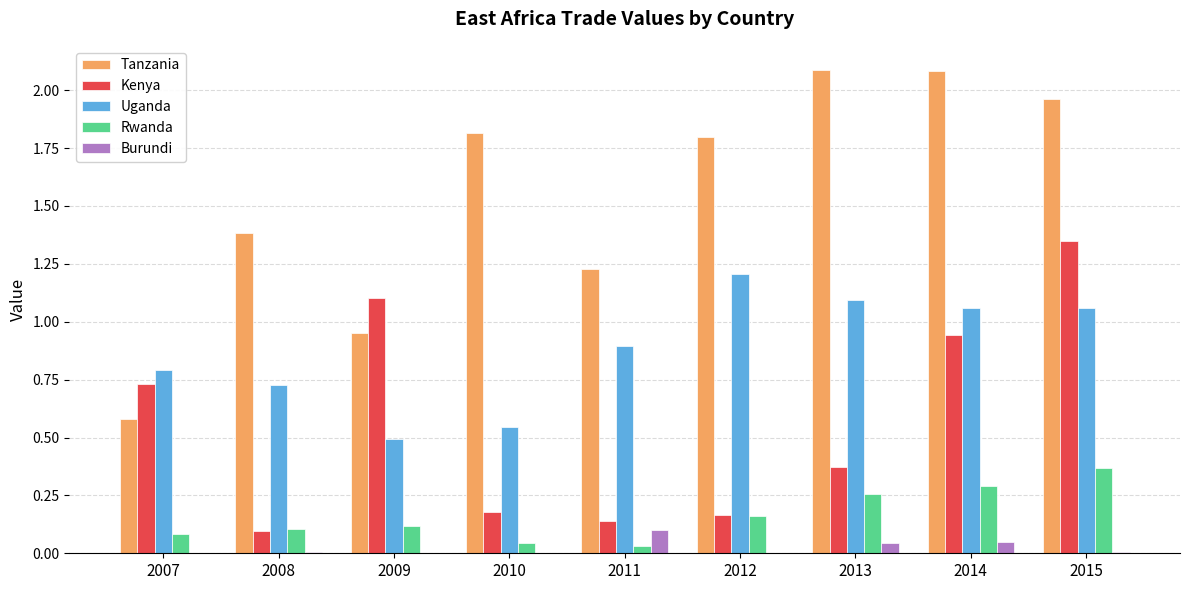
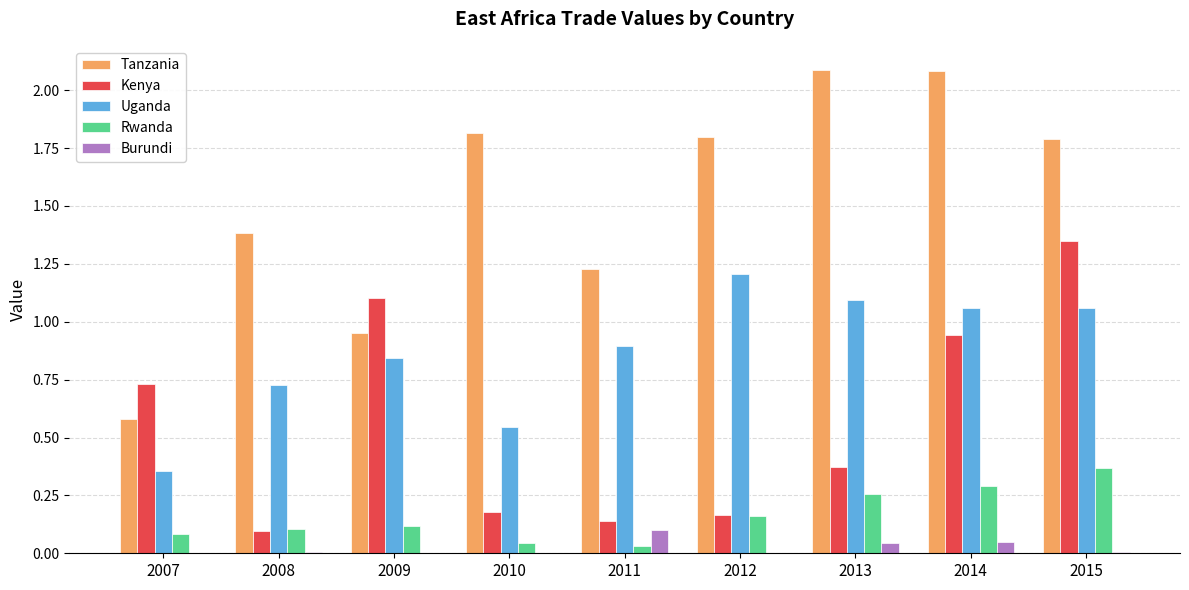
  {
    "Tanzania": {
      "2007": 0.58,
      "2008": 1.38,
      "2009": 0.95,
      "2010": 1.81,
      "2011": 1.23,
      "2012": 1.80,
      "2013": 2.09,
      "2014": 2.08,
-     "2015": 1.96
+     "2015": 1.79
    },
    "Kenya": {
      "2007": 0.73,
      "2008": 0.10,
      "2009": 1.10,
      "2010": 0.18,
      "2011": 0.14,
      "2012": 0.16,
      "2013": 0.37,
      "2014": 0.94,
      "2015": 1.35
    },
    "Uganda": {
-     "2007": 0.79,
+     "2007": 0.36,
      "2008": 0.73,
-     "2009": 0.49,
+     "2009": 0.84,
      "2010": 0.54,
      "2011": 0.89,
      "2012": 1.21,
      "2013": 1.10,
      "2014": 1.06,
      "2015": 1.06
    },
    "Rwanda": {
      "2007": 0.08,
      "2008": 0.10,
      "2009": 0.12,
      "2010": 0.04,
      "2011": 0.03,
      "2012": 0.16,
      "2013": 0.26,
      "2014": 0.29,
      "2015": 0.37
    },
    "Burundi": {
      "2011": 0.10,
      "2013": 0.04,
      "2014": 0.05
    }
  }
